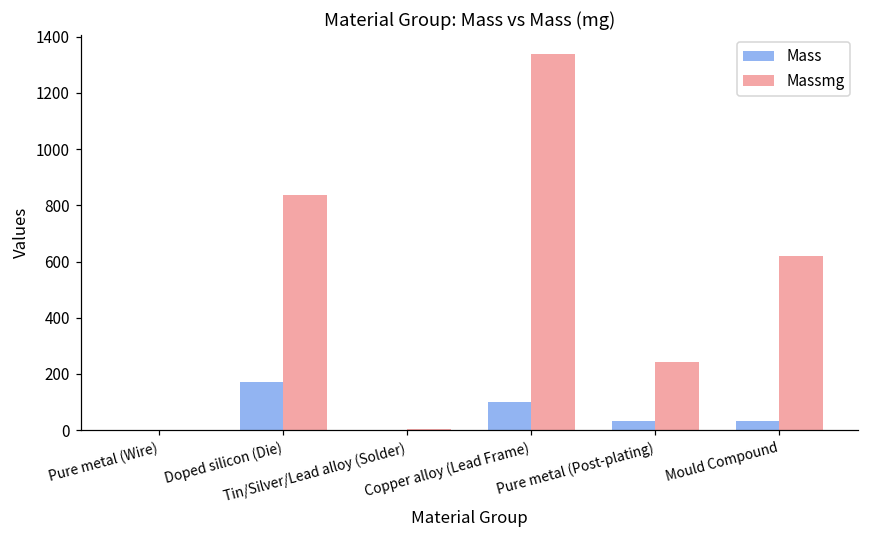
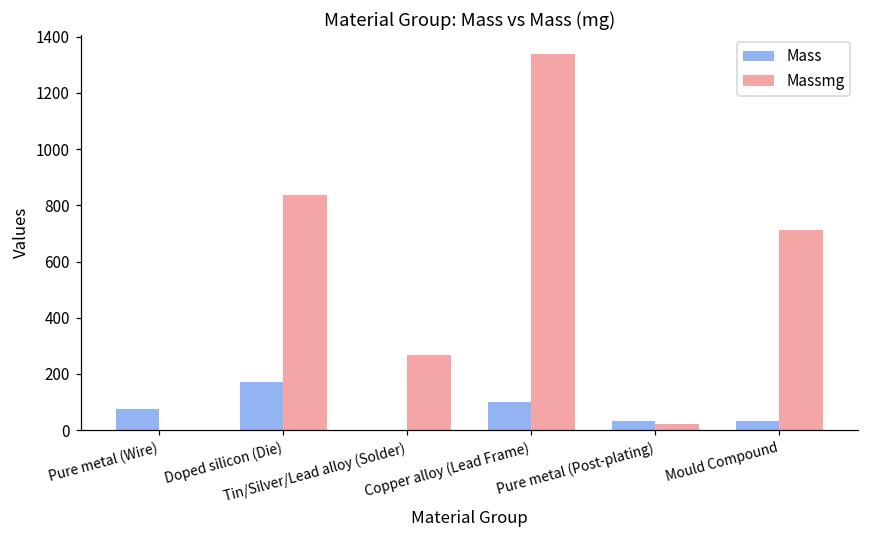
  {
    "Mass": {
-     "Pure metal (Wire)": 0,
+     "Pure metal (Wire)": 70,
      "Doped silicon (Die)": 170,
      "Copper alloy (Lead Frame)": 100,
      "Pure metal (Post-plating)": 30,
      "Mould Compound": 30
    },
    "Massmg": {
      "Doped silicon (Die)": 840,
-     "Tin/Silver/Lead alloy (Solder)": 0,
+     "Tin/Silver/Lead alloy (Solder)": 270,
      "Copper alloy (Lead Frame)": 1340,
-     "Pure metal (Post-plating)": 240,
-     "Mould Compound": 620
+     "Pure metal (Post-plating)": 20,
+     "Mould Compound": 710
    }
  }
